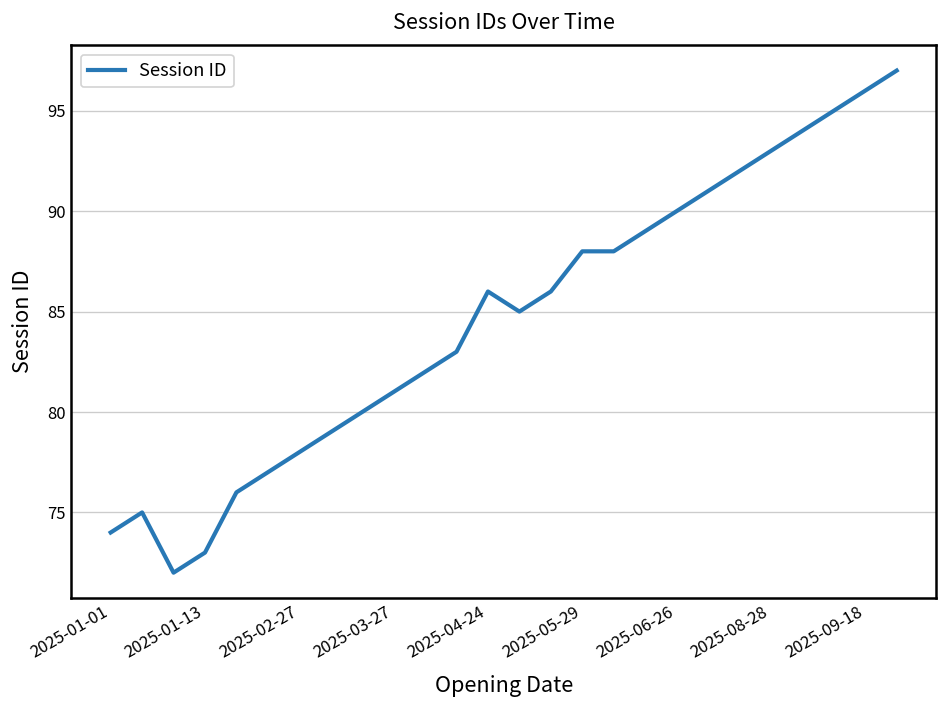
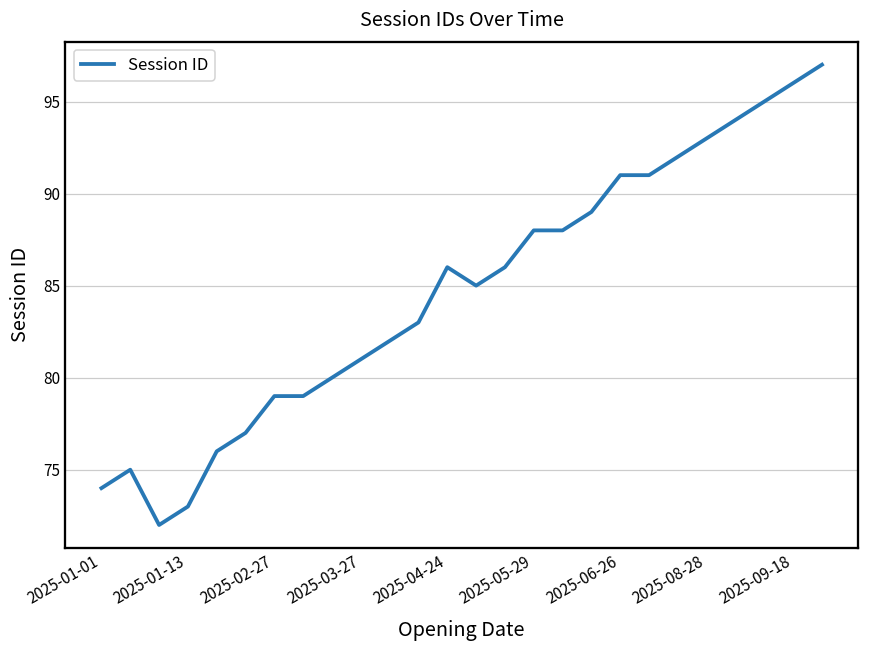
  {
-   "2025-02-27": 78,
+   "2025-02-27": 79,
    "2025-03-27": 81,
    "2025-04-24": 86,
    "2025-05-29": 88,
-   "2025-06-26": 90,
+   "2025-06-26": 91,
    "2025-08-28": 93,
    "2025-09-18": 96
  }
